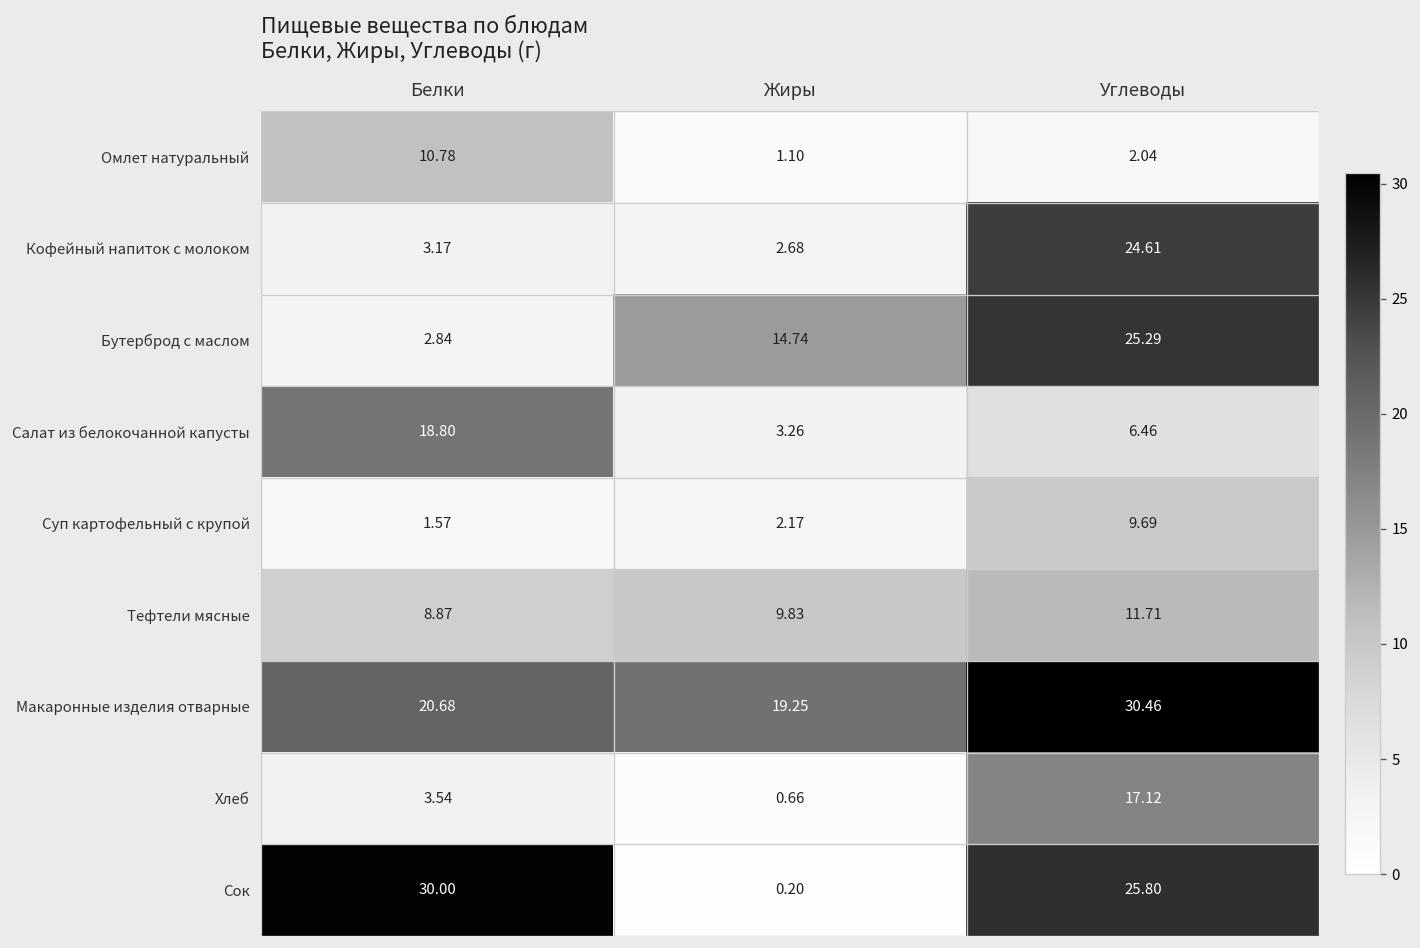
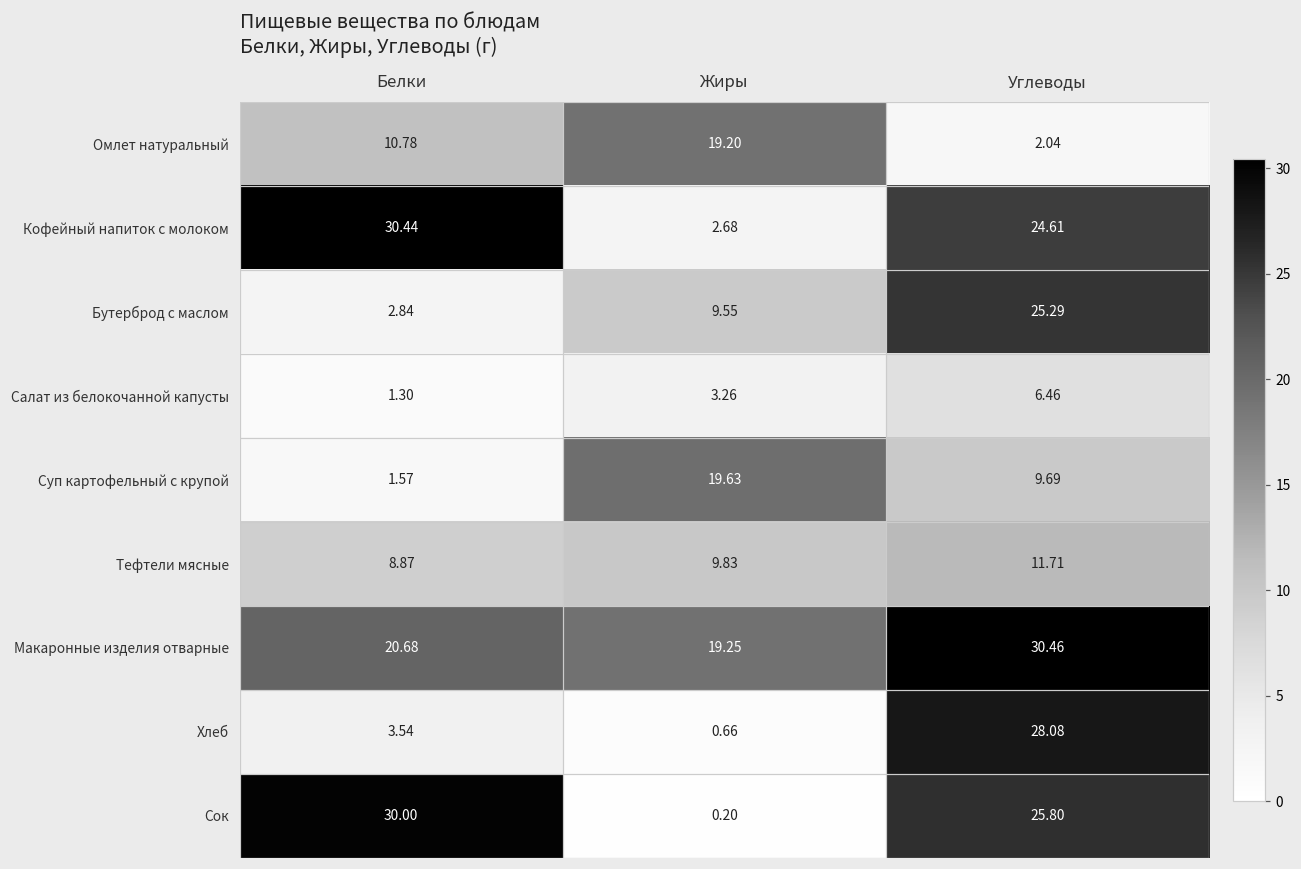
  {
    "Омлет натуральный": {
      "Белки": 10.78,
-     "Жиры": 1.10,
+     "Жиры": 19.20,
      "Углеводы": 2.04
    },
    "Кофейный напиток с молоком": {
-     "Белки": 3.17,
+     "Белки": 30.44,
      "Жиры": 2.68,
      "Углеводы": 24.61
    },
    "Бутерброд с маслом": {
      "Белки": 2.84,
-     "Жиры": 14.74,
+     "Жиры": 9.55,
      "Углеводы": 25.29
    },
    "Салат из белокочанной капусты": {
-     "Белки": 18.80,
+     "Белки": 1.30,
      "Жиры": 3.26,
      "Углеводы": 6.46
    },
    "Суп картофельный с крупой": {
      "Белки": 1.57,
-     "Жиры": 2.17,
+     "Жиры": 19.63,
      "Углеводы": 9.69
    },
    "Тефтели мясные": {
      "Белки": 8.87,
      "Жиры": 9.83,
      "Углеводы": 11.71
    },
    "Макаронные изделия отварные": {
      "Белки": 20.68,
      "Жиры": 19.25,
      "Углеводы": 30.46
    },
    "Хлеб": {
      "Белки": 3.54,
      "Жиры": 0.66,
-     "Углеводы": 17.12
+     "Углеводы": 28.08
    },
    "Сок": {
      "Белки": 30.00,
      "Жиры": 0.20,
      "Углеводы": 25.80
    }
  }
